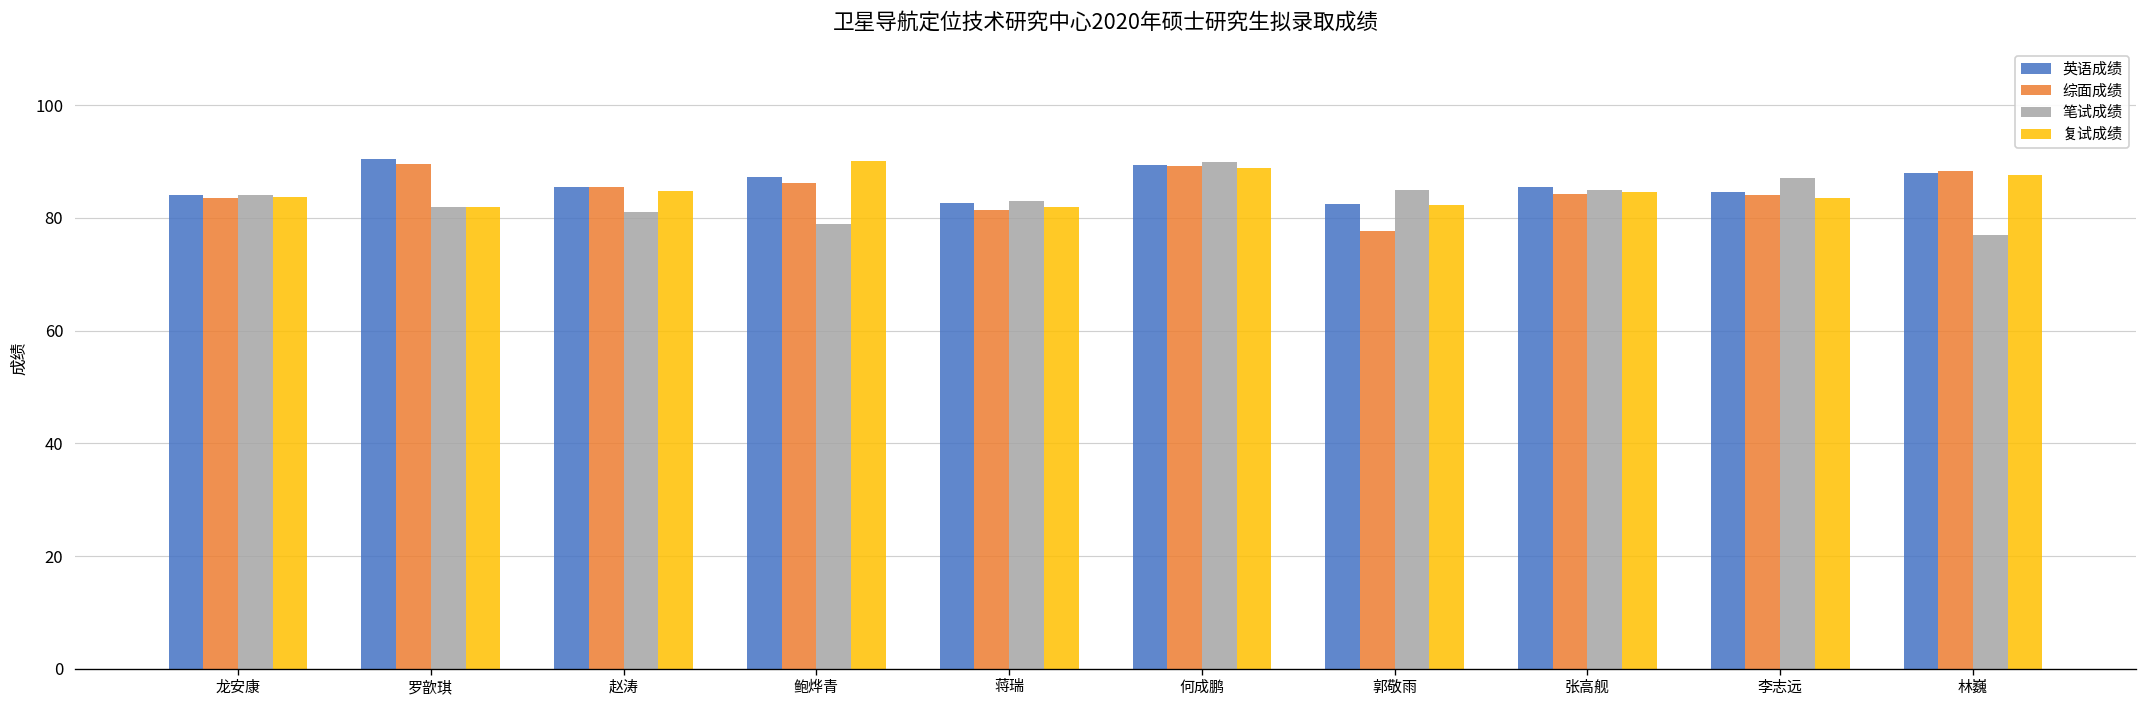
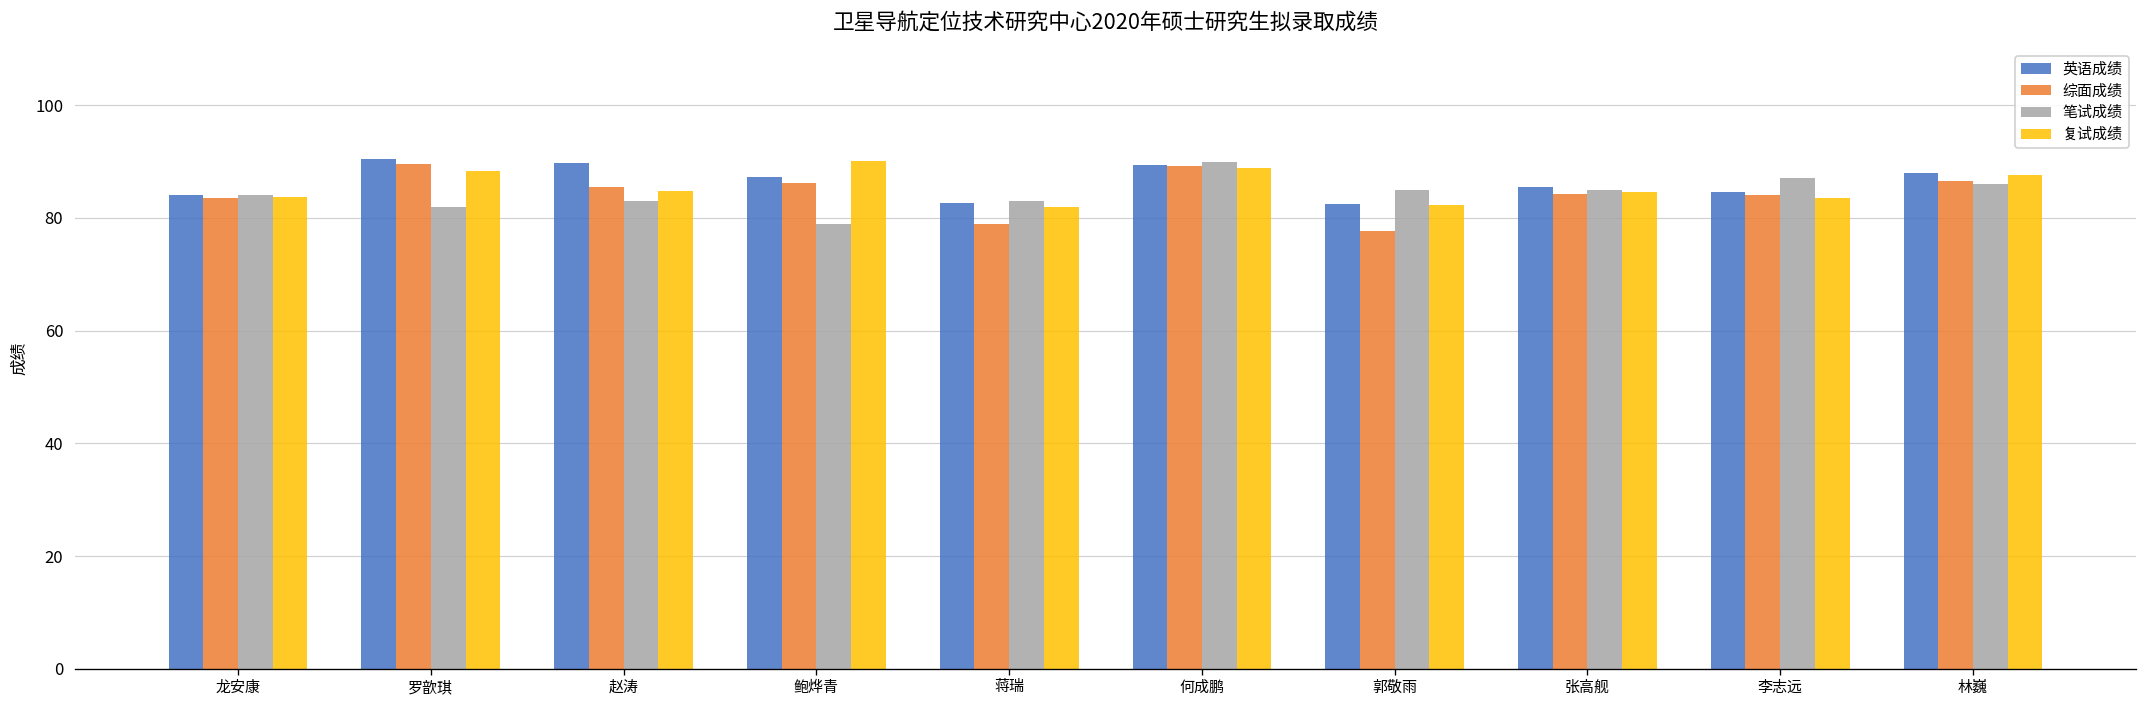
  {
    "英语成绩": {
      "龙安康": 84,
      "罗歆琪": 90,
-     "赵涛": 85,
+     "赵涛": 90,
      "鲍烨青": 87,
      "蒋瑞": 83,
      "何成鹏": 89,
      "郭敬雨": 82,
      "张高舰": 85,
      "李志远": 85,
      "林巍": 88
    },
    "综面成绩": {
      "龙安康": 84,
      "罗歆琪": 90,
      "赵涛": 85,
      "鲍烨青": 86,
-     "蒋瑞": 81,
+     "蒋瑞": 79,
      "何成鹏": 89,
      "郭敬雨": 78,
      "张高舰": 84,
      "李志远": 84,
-     "林巍": 88
+     "林巍": 87
    },
    "笔试成绩": {
      "龙安康": 84,
      "罗歆琪": 82,
-     "赵涛": 81,
+     "赵涛": 83,
      "鲍烨青": 79,
      "蒋瑞": 83,
      "何成鹏": 90,
      "郭敬雨": 85,
      "张高舰": 85,
      "李志远": 87,
-     "林巍": 77
+     "林巍": 86
    },
    "复试成绩": {
      "龙安康": 84,
-     "罗歆琪": 82,
+     "罗歆琪": 88,
      "赵涛": 85,
      "鲍烨青": 90,
      "蒋瑞": 82,
      "何成鹏": 89,
      "郭敬雨": 82,
      "张高舰": 85,
      "李志远": 83,
      "林巍": 88
    }
  }
